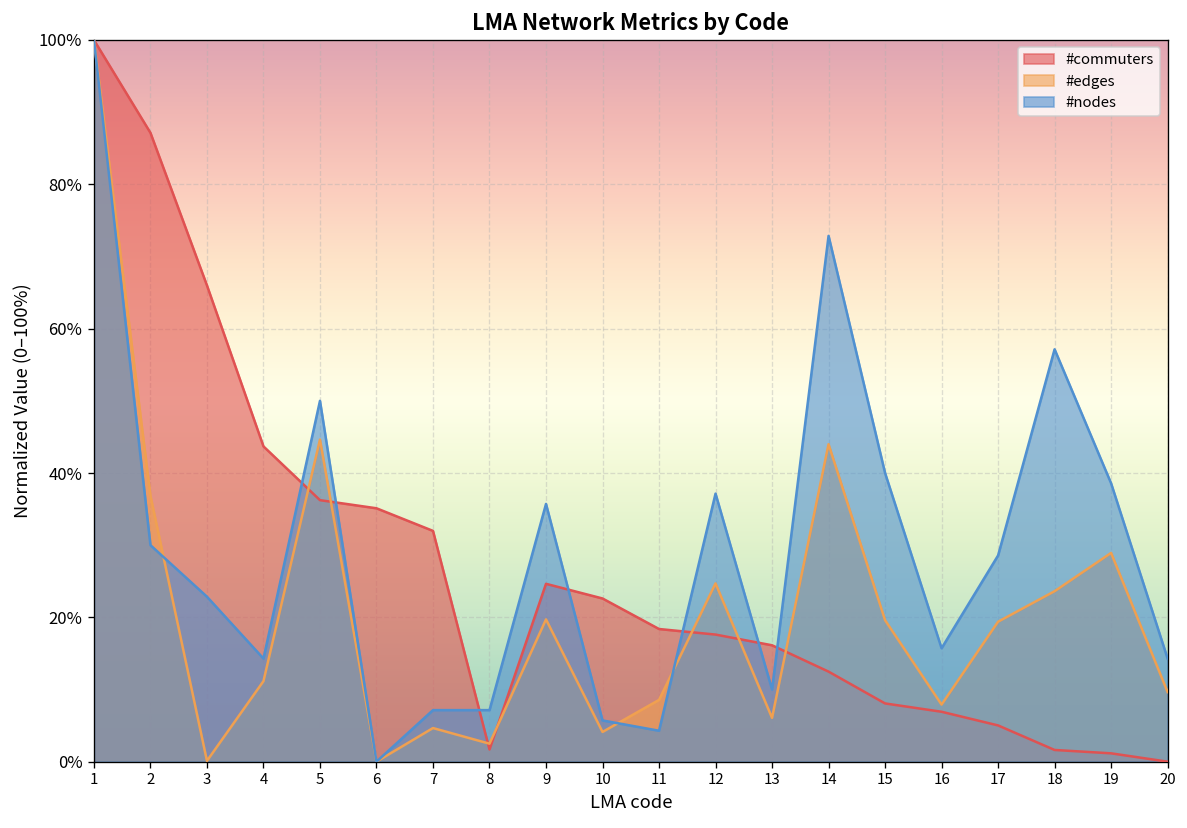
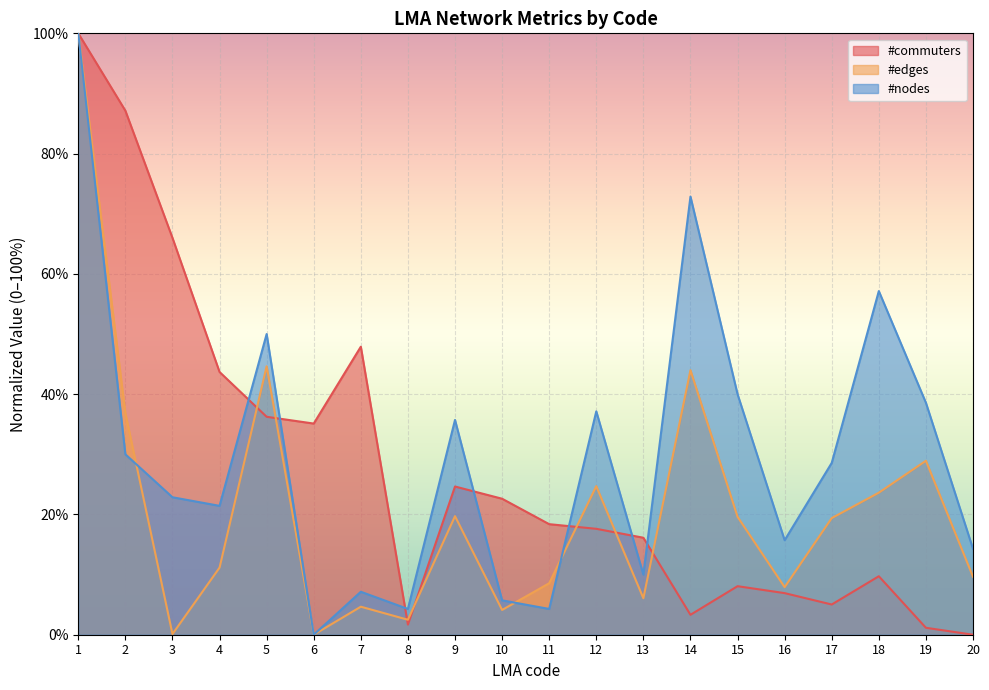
  {
    "#commuters": {
      "2": "87%",
      "3": "66%",
      "4": "44%",
      "5": "36%",
      "6": "35%",
-     "7": "32%",
+     "7": "48%",
      "8": "2%",
      "9": "25%",
      "10": "23%",
      "11": "18%",
      "12": "18%",
      "13": "16%",
-     "14": "12%",
+     "14": "3%",
      "15": "8%",
      "16": "7%",
      "17": "5%",
-     "18": "2%",
+     "18": "10%",
      "19": "1%",
      "20": "0%"
    },
    "#edges": {
      "2": "37%",
      "3": "0%",
      "4": "11%",
      "5": "45%",
      "7": "5%",
      "8": "2%",
      "9": "20%",
      "10": "4%",
      "11": "9%",
      "12": "25%",
      "13": "6%",
      "14": "44%",
      "15": "20%",
      "16": "8%",
      "17": "19%",
      "18": "24%",
      "19": "29%",
      "20": "10%"
    },
    "#nodes": {
      "2": "30%",
      "3": "23%",
-     "4": "14%",
+     "4": "21%",
      "5": "50%",
      "7": "7%",
-     "8": "7%",
+     "8": "4%",
      "9": "36%",
      "10": "6%",
      "11": "4%",
      "12": "37%",
      "13": "10%",
      "14": "73%",
      "15": "40%",
      "16": "16%",
      "17": "29%",
      "18": "57%",
      "19": "39%",
      "20": "14%"
    }
  }
